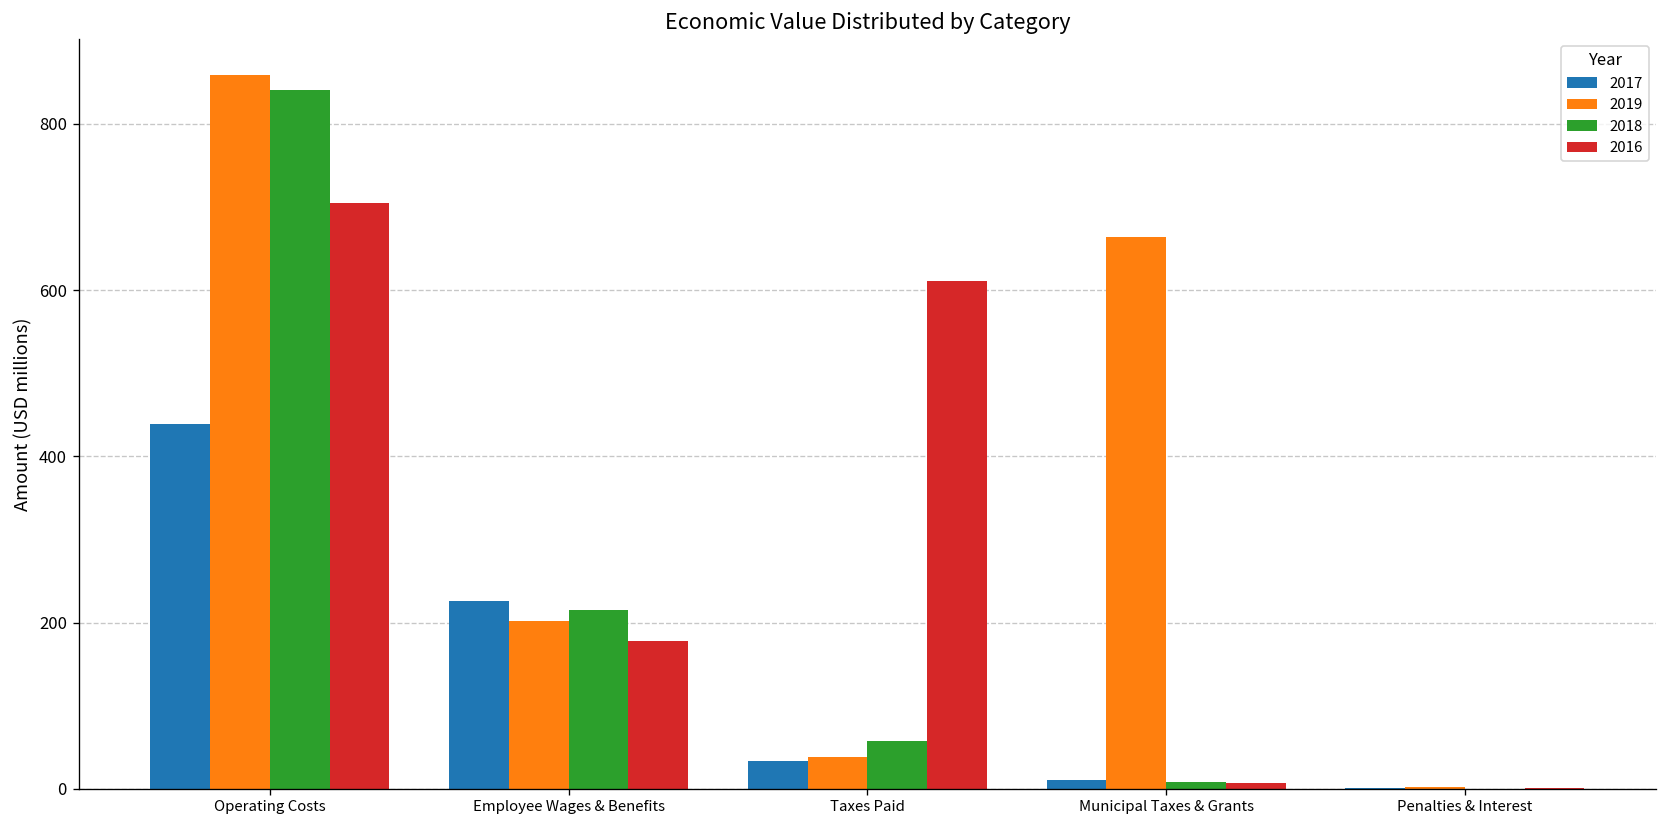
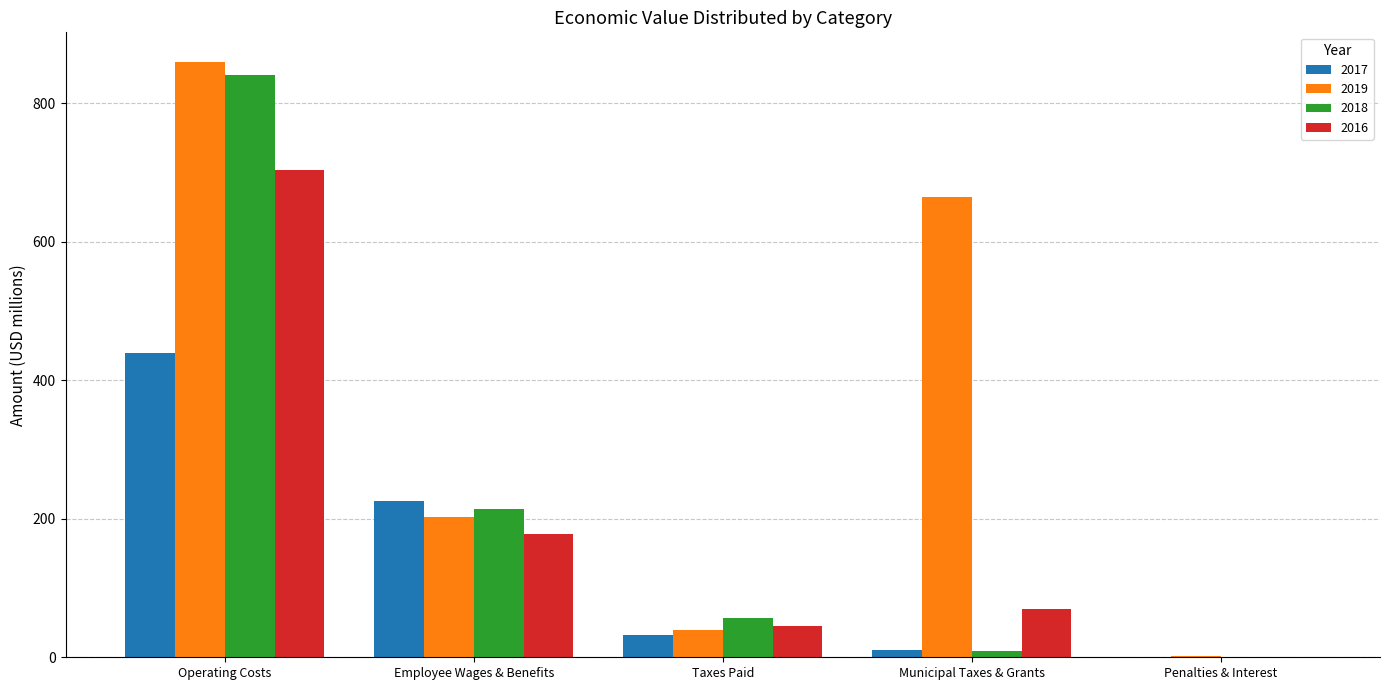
  {
    "2017": {
      "Operating Costs": 440,
      "Employee Wages & Benefits": 230,
      "Taxes Paid": 30,
      "Municipal Taxes & Grants": 10
    },
    "2019": {
      "Operating Costs": 860,
      "Employee Wages & Benefits": 200,
      "Taxes Paid": 40,
      "Municipal Taxes & Grants": 660
    },
    "2018": {
      "Operating Costs": 840,
      "Employee Wages & Benefits": 210,
      "Taxes Paid": 60,
      "Municipal Taxes & Grants": 10,
      "Penalties & Interest": 0
    },
    "2016": {
      "Operating Costs": 700,
      "Employee Wages & Benefits": 180,
-     "Taxes Paid": 610,
-     "Municipal Taxes & Grants": 10
+     "Taxes Paid": 50,
+     "Municipal Taxes & Grants": 70
    }
  }
